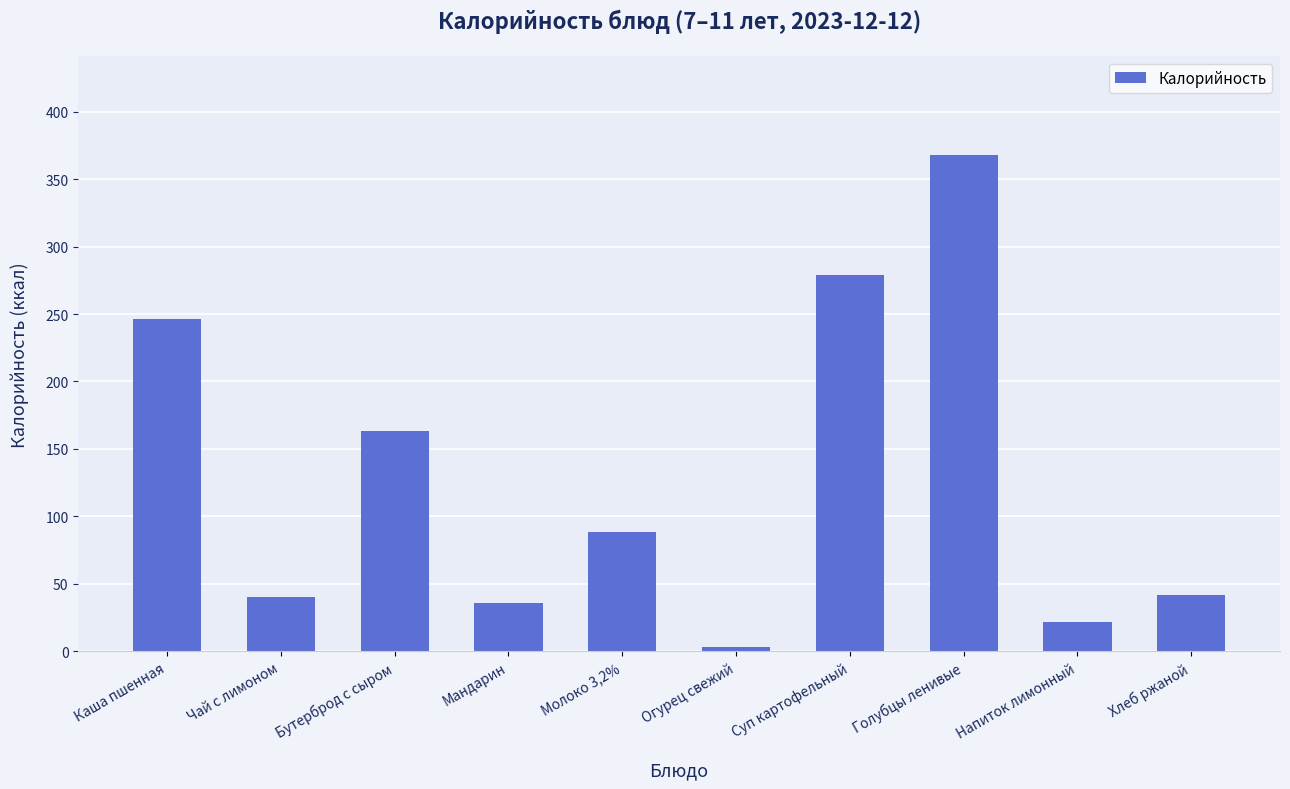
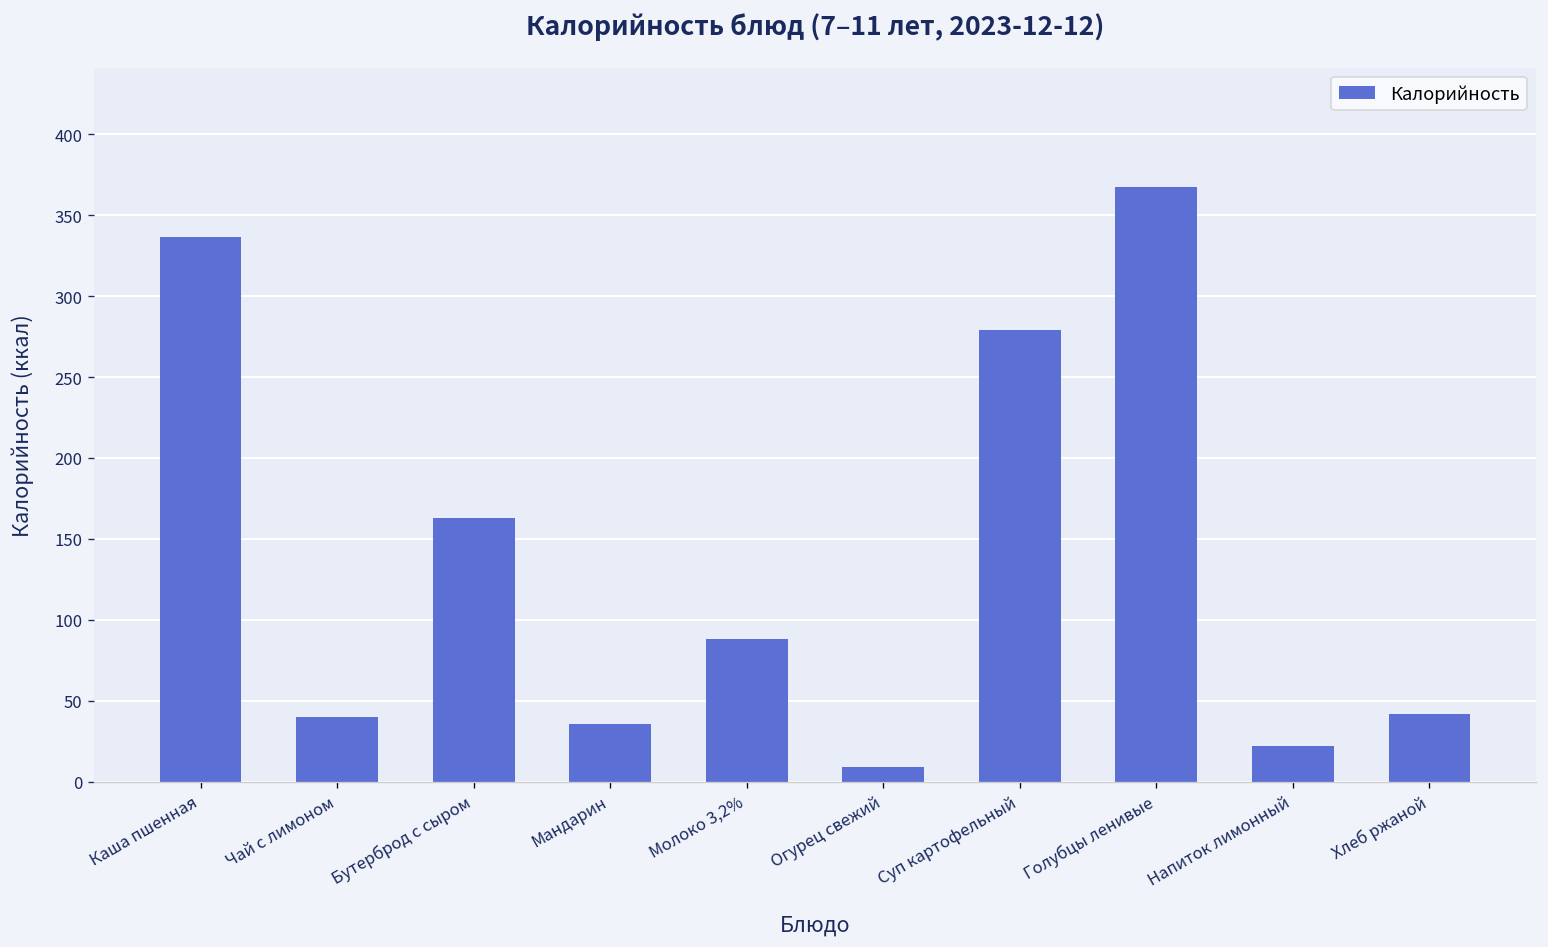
  {
-   "Каша пшенная": 247,
+   "Каша пшенная": 337,
    "Чай с лимоном": 40,
    "Бутерброд с сыром": 163,
    "Мандарин": 36,
    "Молоко 3,2%": 89,
-   "Огурец свежий": 3,
+   "Огурец свежий": 9,
    "Суп картофельный": 279,
    "Голубцы ленивые": 368,
    "Напиток лимонный": 22,
    "Хлеб ржаной": 42
  }
